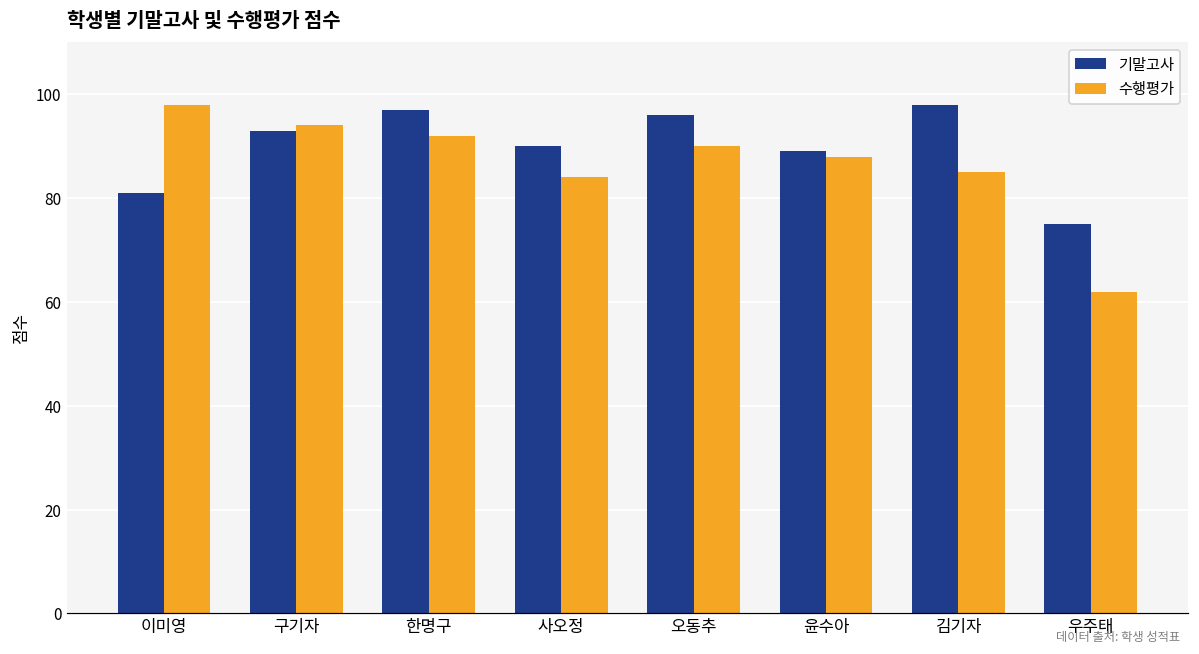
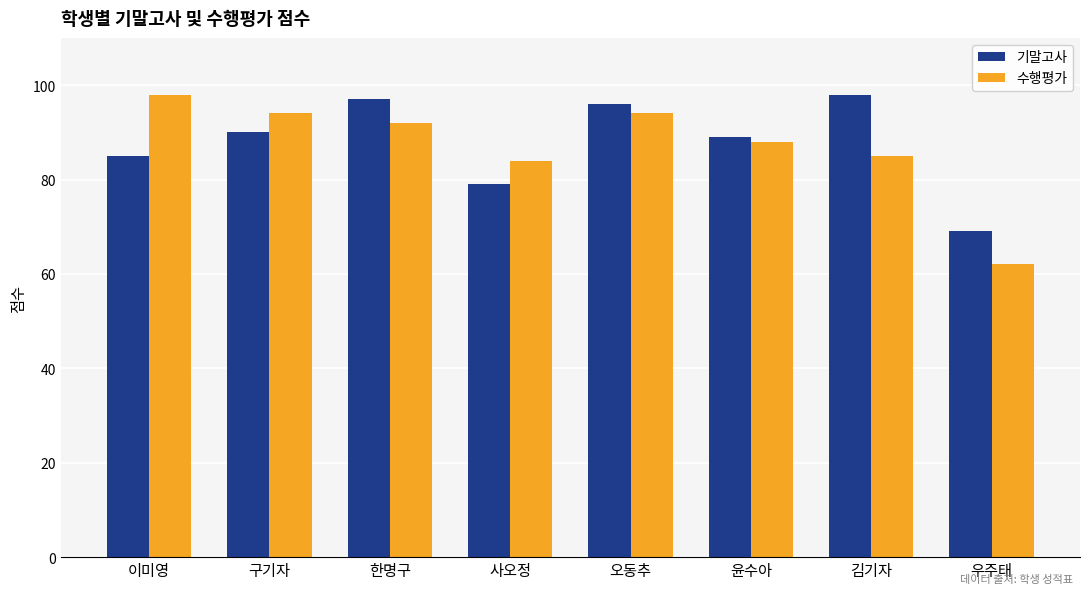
  {
    "기말고사": {
-     "이미영": 81,
-     "구기자": 93,
+     "이미영": 85,
+     "구기자": 90,
      "한명구": 97,
-     "사오정": 90,
+     "사오정": 79,
      "오동추": 96,
      "윤수아": 89,
      "김기자": 98,
-     "우주태": 75
+     "우주태": 69
    },
    "수행평가": {
      "이미영": 98,
      "구기자": 94,
      "한명구": 92,
      "사오정": 84,
-     "오동추": 90,
+     "오동추": 94,
      "윤수아": 88,
      "김기자": 85,
      "우주태": 62
    }
  }
